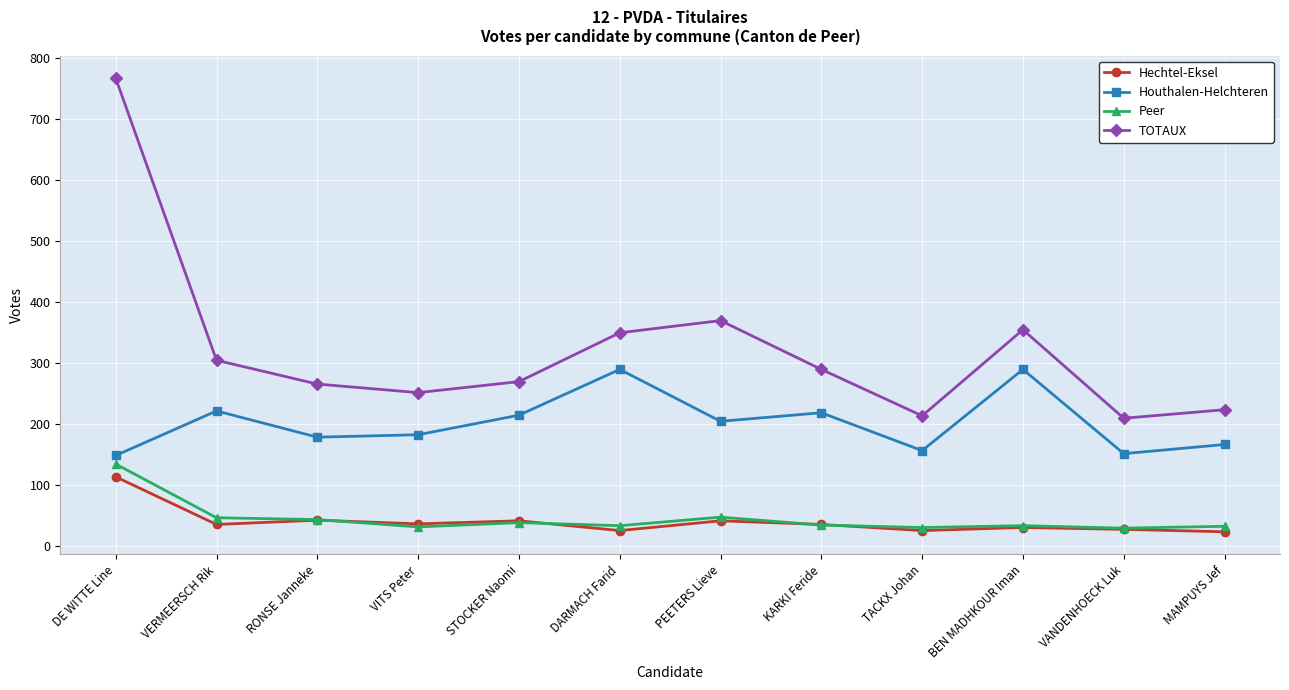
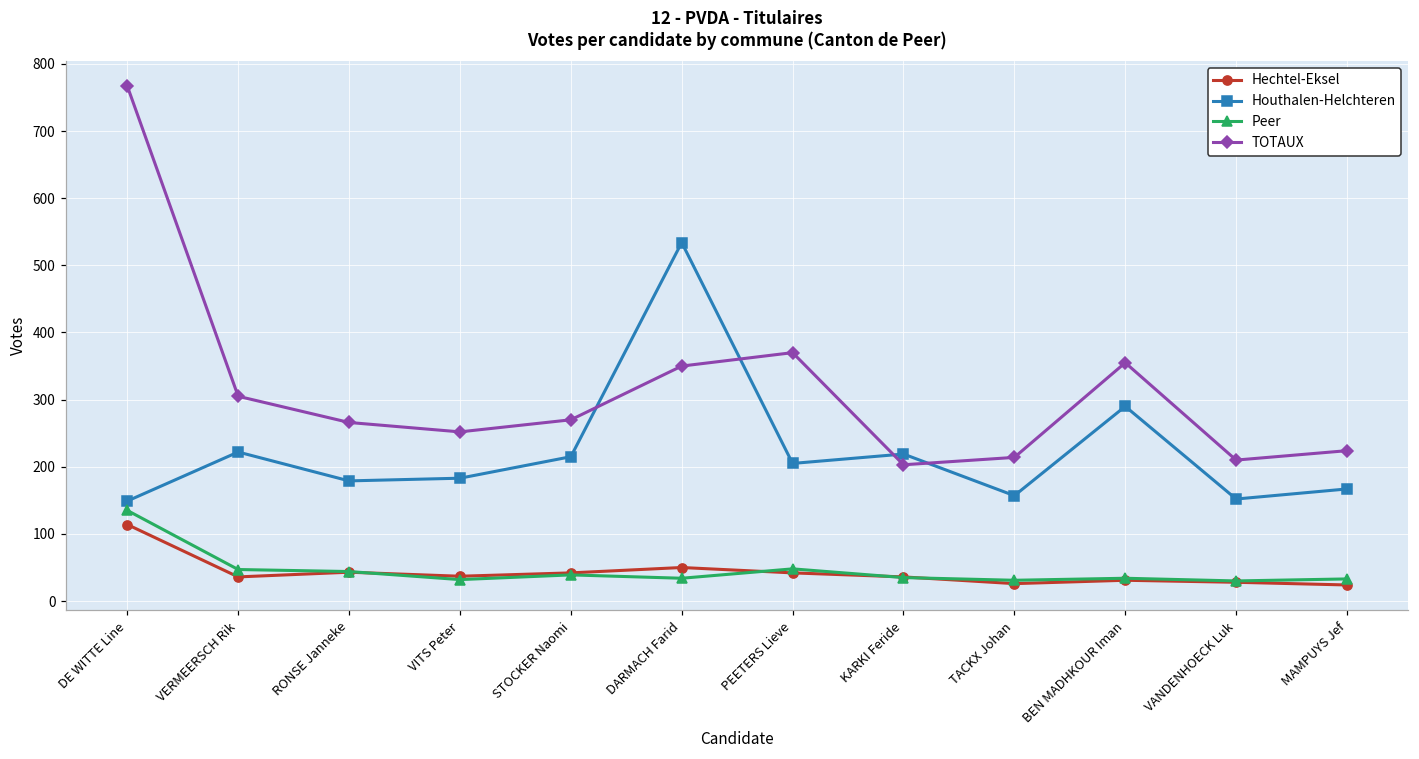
  {
    "Hechtel-Eksel": {
      "DE WITTE Line": 110,
      "VERMEERSCH Rik": 40,
      "VITS Peter": 40,
-     "DARMACH Farid": 30,
+     "DARMACH Farid": 50,
      "PEETERS Lieve": 40,
      "TACKX Johan": 30,
      "MAMPUYS Jef": 20
    },
    "Houthalen-Helchteren": {
      "DE WITTE Line": 150,
      "VERMEERSCH Rik": 220,
      "RONSE Janneke": 180,
      "VITS Peter": 180,
      "STOCKER Naomi": 220,
-     "DARMACH Farid": 290,
+     "DARMACH Farid": 530,
      "PEETERS Lieve": 210,
      "KARKI Feride": 220,
      "TACKX Johan": 160,
      "BEN MADHKOUR Iman": 290,
      "VANDENHOECK Luk": 150,
      "MAMPUYS Jef": 170
    },
    "Peer": {
      "DE WITTE Line": 140,
      "VERMEERSCH Rik": 50,
      "VITS Peter": 30,
      "DARMACH Farid": 30,
      "PEETERS Lieve": 50,
      "TACKX Johan": 30,
      "MAMPUYS Jef": 30
    },
    "TOTAUX": {
      "DE WITTE Line": 770,
      "VERMEERSCH Rik": 310,
      "RONSE Janneke": 270,
      "VITS Peter": 250,
      "STOCKER Naomi": 270,
      "DARMACH Farid": 350,
      "PEETERS Lieve": 370,
-     "KARKI Feride": 290,
+     "KARKI Feride": 200,
      "TACKX Johan": 210,
      "BEN MADHKOUR Iman": 360,
      "VANDENHOECK Luk": 210,
      "MAMPUYS Jef": 220
    }
  }
